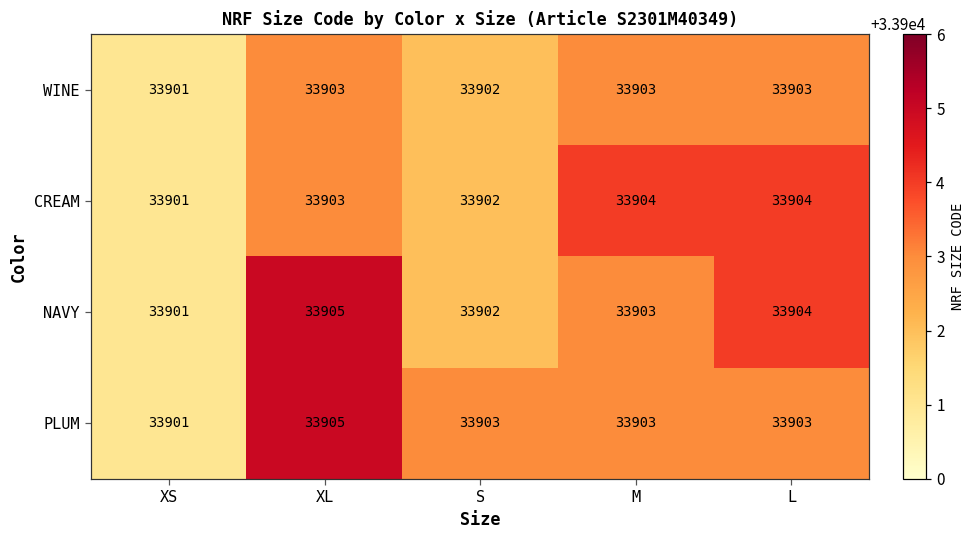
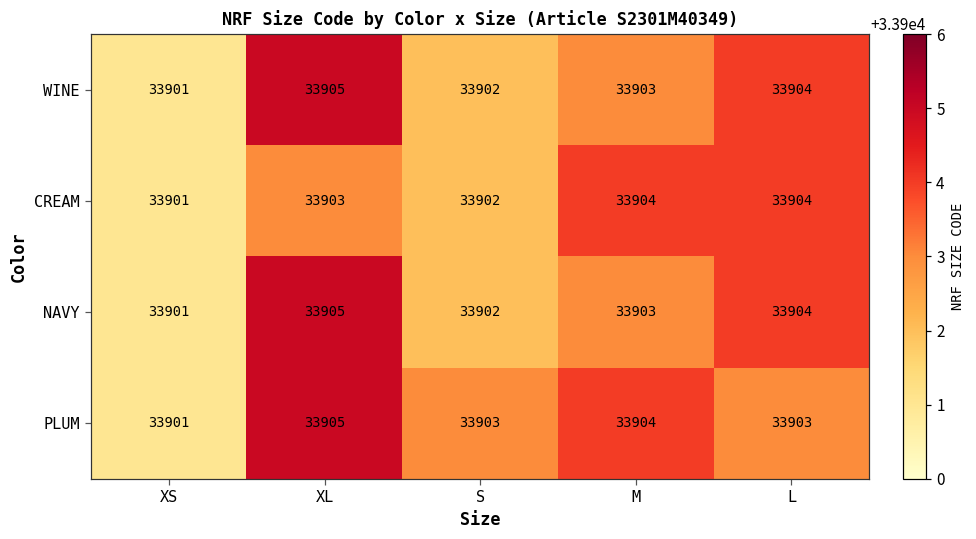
  {
    "WINE": {
      "XS": 33901,
-     "XL": 33903,
+     "XL": 33905,
      "S": 33902,
      "M": 33903,
-     "L": 33903
+     "L": 33904
    },
    "CREAM": {
      "XS": 33901,
      "XL": 33903,
      "S": 33902,
      "M": 33904,
      "L": 33904
    },
    "NAVY": {
      "XS": 33901,
      "XL": 33905,
      "S": 33902,
      "M": 33903,
      "L": 33904
    },
    "PLUM": {
      "XS": 33901,
      "XL": 33905,
      "S": 33903,
-     "M": 33903,
+     "M": 33904,
      "L": 33903
    }
  }
